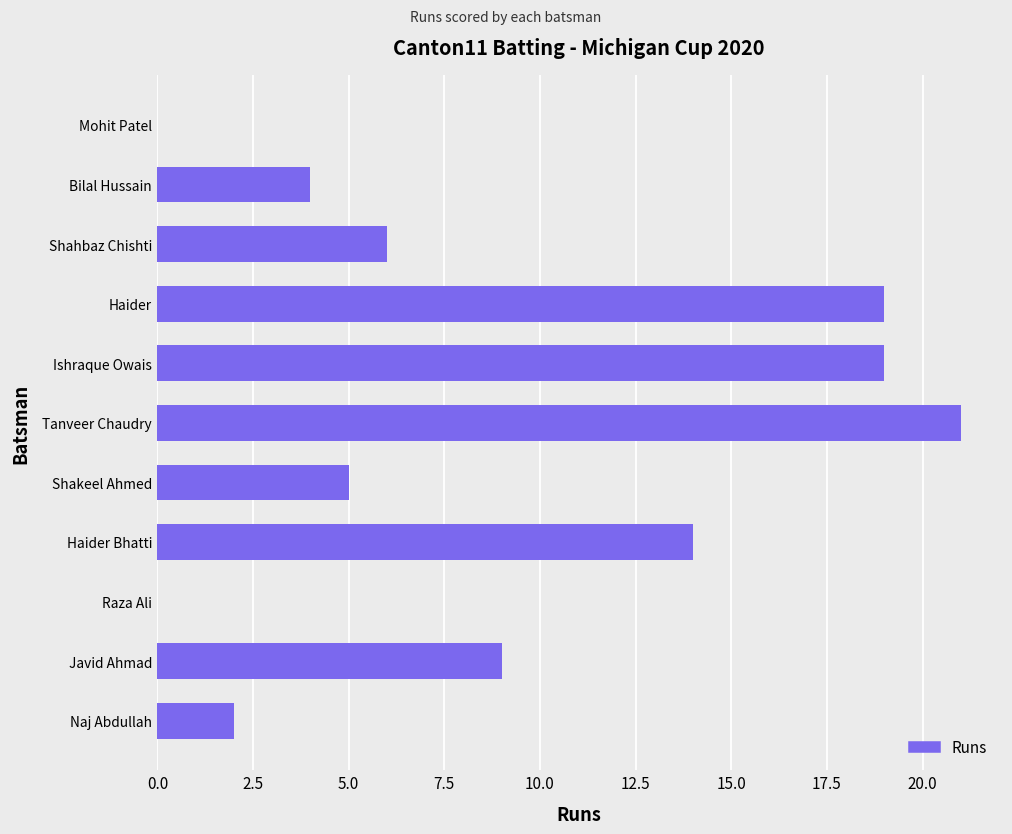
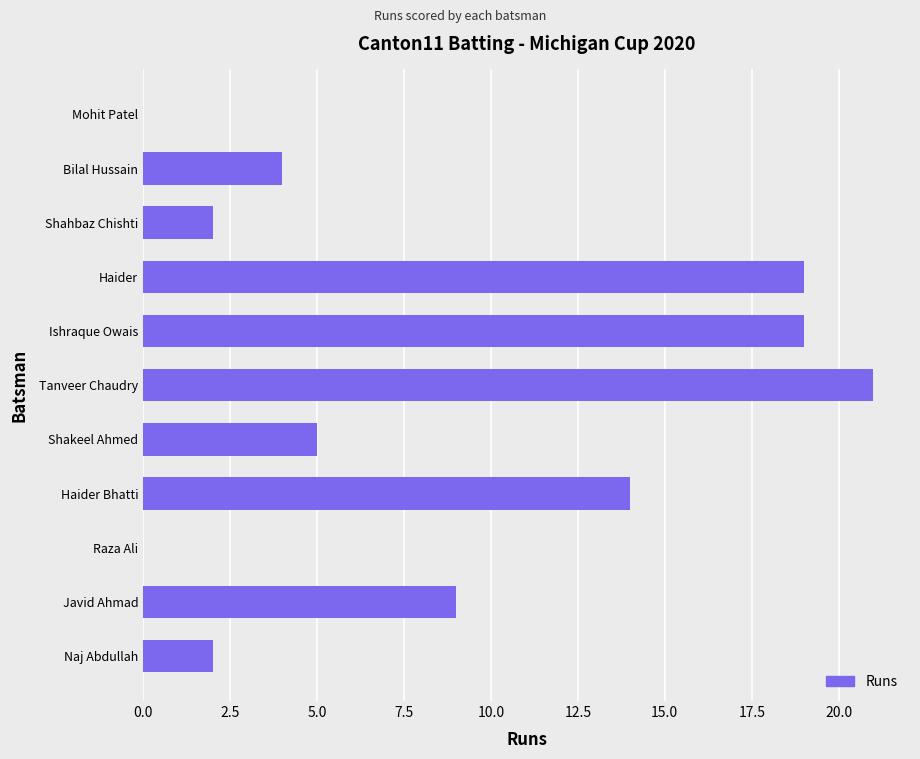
  {
    "Mohit Patel": 0,
    "Bilal Hussain": 4,
-   "Shahbaz Chishti": 6,
+   "Shahbaz Chishti": 2,
    "Haider": 19,
    "Ishraque Owais": 19,
    "Tanveer Chaudry": 21,
    "Shakeel Ahmed": 5,
    "Haider Bhatti": 14,
    "Raza Ali": 0,
    "Javid Ahmad": 9,
    "Naj Abdullah": 2
  }
